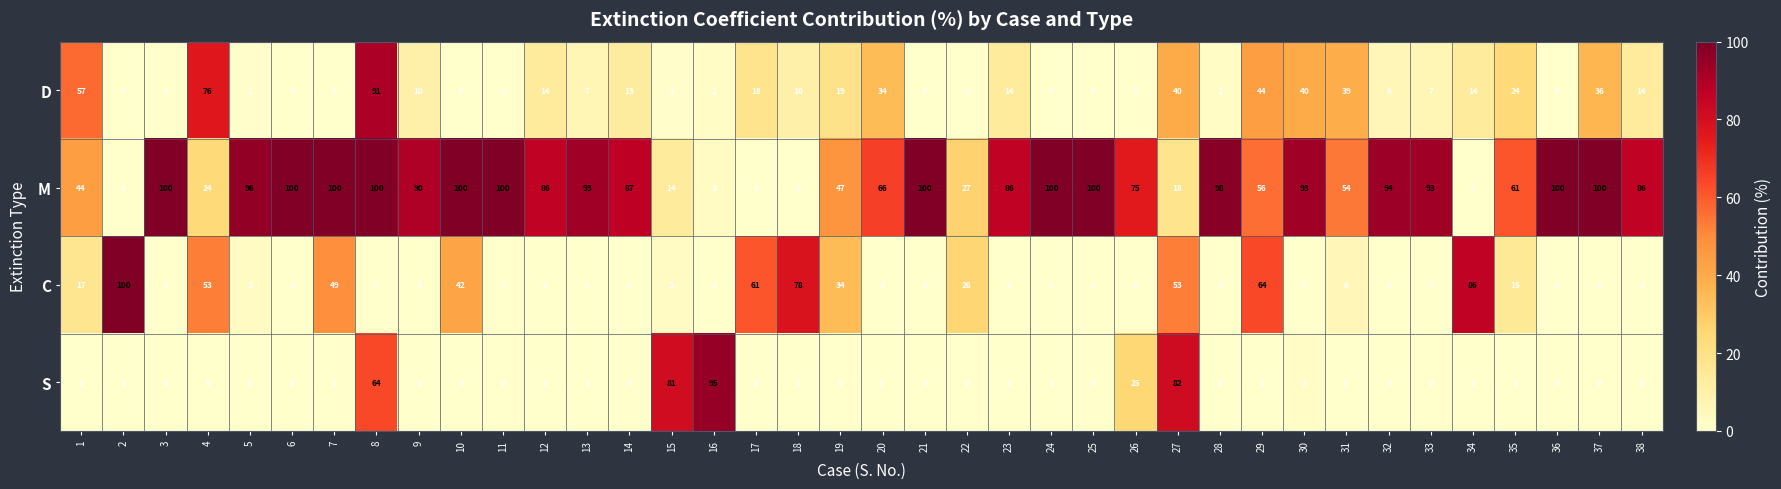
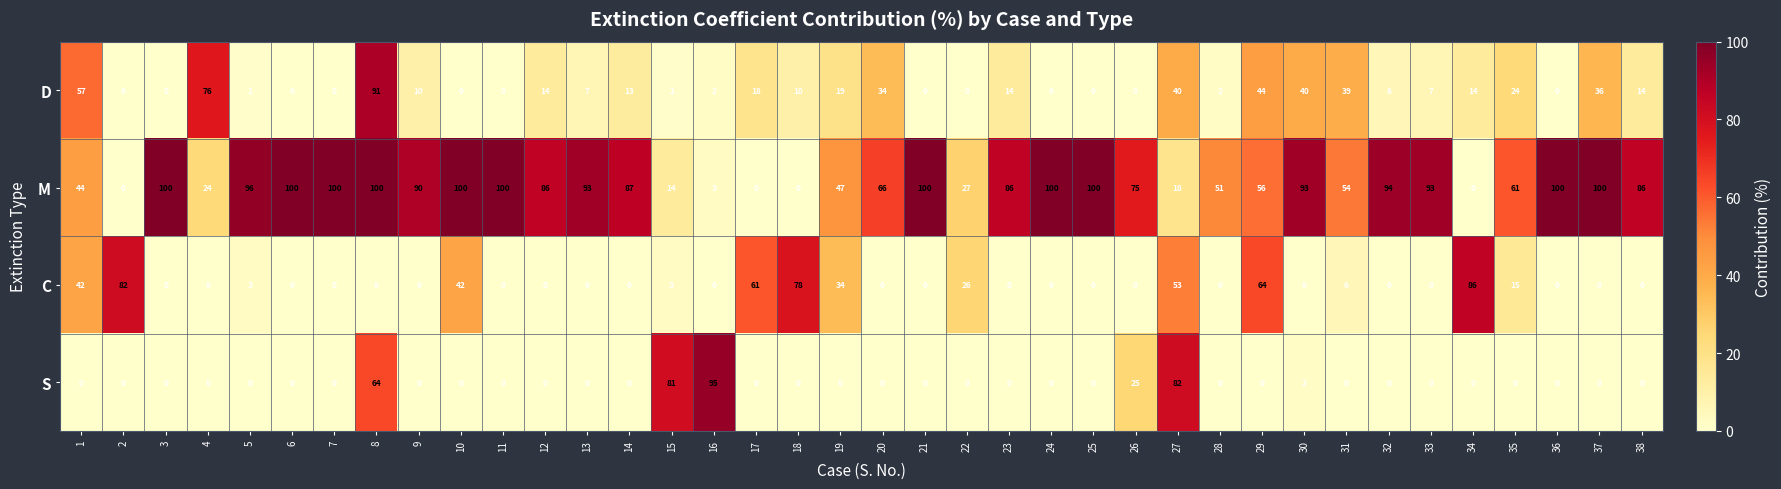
  {
    "D": {
      "1": 57,
      "2": 0,
      "3": 0,
      "4": 76,
      "5": 1,
      "6": 0,
      "7": 0,
      "8": 91,
      "9": 10,
      "10": 0,
      "11": 0,
      "12": 14,
      "13": 7,
      "14": 13,
      "15": 1,
      "16": 2,
      "17": 18,
      "18": 10,
      "19": 19,
      "20": 34,
      "21": 0,
      "22": 0,
      "23": 14,
      "24": 0,
      "25": 0,
      "26": 0,
      "27": 40,
      "28": 2,
      "29": 44,
      "30": 40,
      "31": 39,
      "32": 6,
      "33": 7,
      "34": 14,
      "35": 24,
      "36": 0,
      "37": 36,
      "38": 14
    },
    "M": {
      "1": 44,
      "2": 0,
      "3": 100,
      "4": 24,
      "5": 96,
      "6": 100,
      "7": 100,
      "8": 100,
      "9": 90,
      "10": 100,
      "11": 100,
      "12": 86,
      "13": 93,
      "14": 87,
      "15": 14,
      "16": 3,
      "17": 0,
      "18": 0,
      "19": 47,
      "20": 66,
      "21": 100,
      "22": 27,
      "23": 86,
      "24": 100,
      "25": 100,
      "26": 75,
      "27": 18,
-     "28": 98,
+     "28": 51,
      "29": 56,
      "30": 93,
      "31": 54,
      "32": 94,
      "33": 93,
      "34": 0,
      "35": 61,
      "36": 100,
      "37": 100,
      "38": 86
    },
    "C": {
-     "1": 17,
-     "2": 100,
+     "1": 42,
+     "2": 82,
      "3": 0,
-     "4": 53,
+     "4": 0,
      "5": 3,
      "6": 0,
-     "7": 49,
+     "7": 0,
      "8": 0,
      "9": 0,
      "10": 42,
      "11": 0,
      "12": 0,
      "13": 0,
      "14": 0,
      "15": 3,
      "16": 0,
      "17": 61,
      "18": 78,
      "19": 34,
      "20": 0,
      "21": 0,
      "22": 26,
      "23": 0,
      "24": 0,
      "25": 0,
      "26": 0,
      "27": 53,
      "28": 0,
      "29": 64,
      "30": 0,
      "31": 6,
      "32": 0,
      "33": 0,
      "34": 86,
      "35": 15,
      "36": 0,
      "37": 0,
      "38": 0
    },
    "S": {
      "1": 0,
      "2": 0,
      "3": 0,
      "4": 0,
      "5": 0,
      "6": 0,
      "7": 0,
      "8": 64,
      "9": 0,
      "10": 0,
      "11": 0,
      "12": 0,
      "13": 0,
      "14": 0,
      "15": 81,
      "16": 95,
      "17": 0,
      "18": 0,
      "19": 0,
      "20": 0,
      "21": 0,
      "22": 0,
      "23": 0,
      "24": 0,
      "25": 0,
      "26": 25,
      "27": 82,
      "28": 0,
      "29": 0,
      "30": 2,
      "31": 0,
      "32": 0,
      "33": 0,
      "34": 0,
      "35": 0,
      "36": 0,
      "37": 0,
      "38": 0
    }
  }
